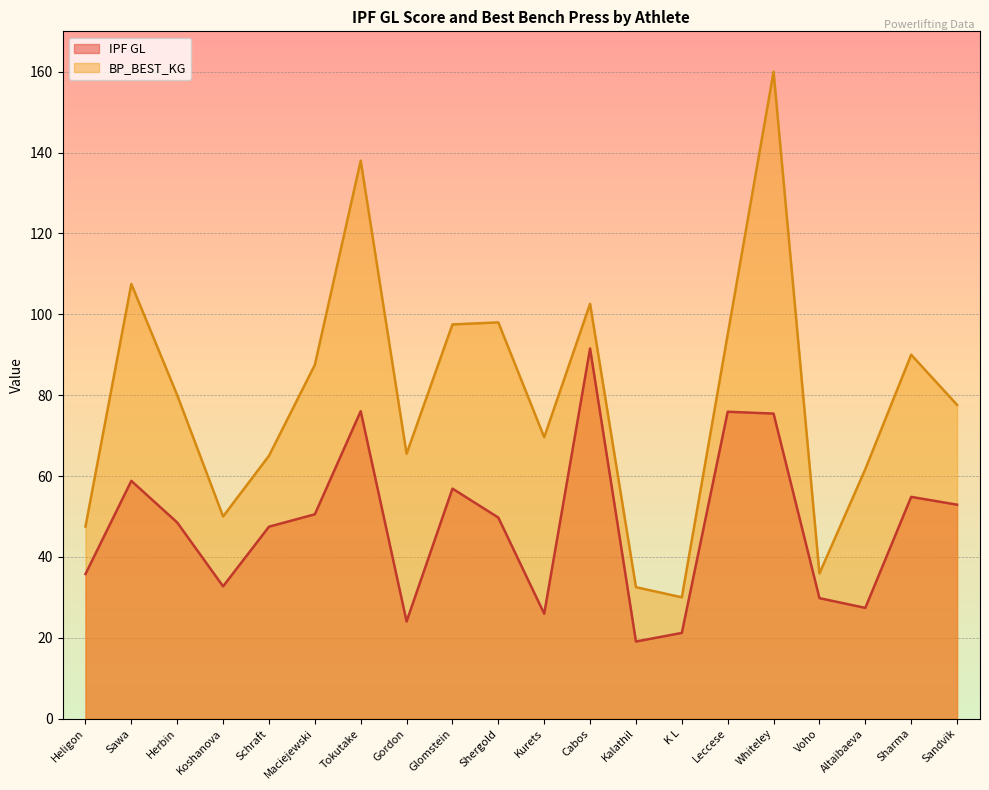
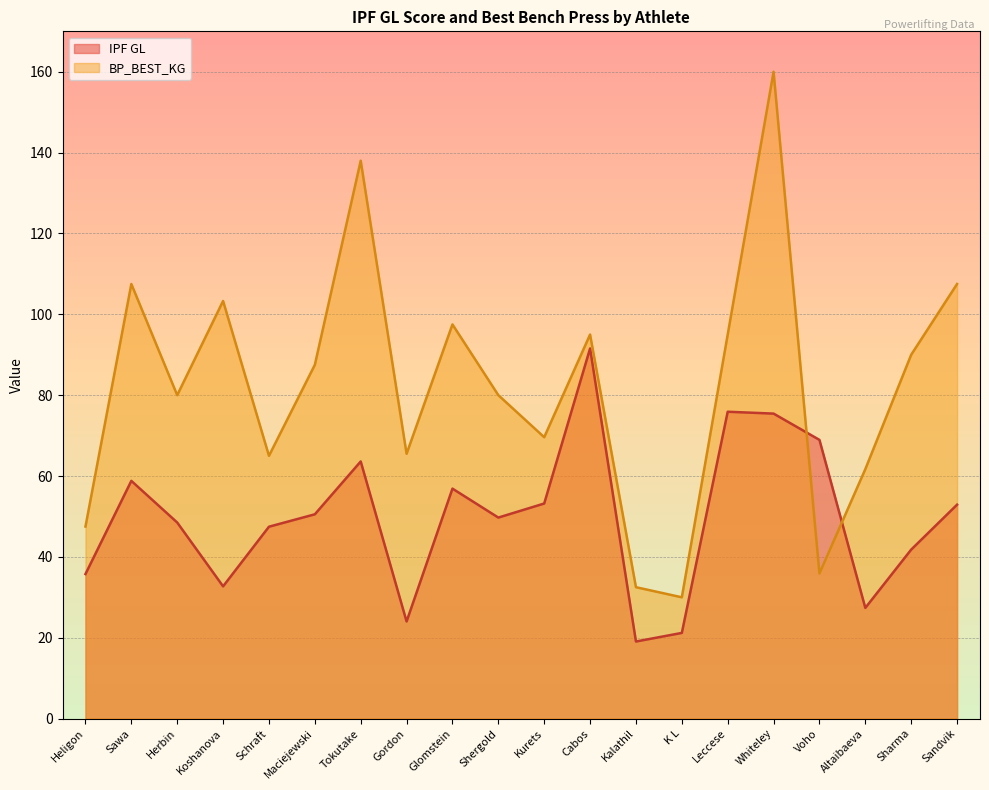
  {
    "IPF GL": {
      "Heligon": 36,
      "Sawa": 59,
      "Herbin": 49,
      "Koshanova": 33,
      "Schraft": 47,
      "Maciejewski": 51,
-     "Tokutake": 76,
+     "Tokutake": 64,
      "Gordon": 24,
      "Glomstein": 57,
      "Shergold": 50,
-     "Kurets": 26,
+     "Kurets": 53,
      "Cabos": 92,
      "Kalathil": 19,
      "K L": 21,
      "Leccese": 76,
      "Whiteley": 75,
-     "Voho": 30,
+     "Voho": 69,
      "Altaibaeva": 27,
-     "Sharma": 55,
+     "Sharma": 42,
      "Sandvik": 53
    },
    "BP_BEST_KG": {
      "Heligon": 48,
      "Sawa": 108,
      "Herbin": 80,
-     "Koshanova": 50,
+     "Koshanova": 103,
      "Schraft": 65,
      "Maciejewski": 88,
      "Tokutake": 138,
      "Gordon": 66,
      "Glomstein": 98,
-     "Shergold": 98,
+     "Shergold": 80,
      "Kurets": 70,
-     "Cabos": 103,
+     "Cabos": 95,
      "Kalathil": 33,
      "K L": 30,
      "Leccese": 95,
      "Whiteley": 160,
      "Voho": 36,
      "Altaibaeva": 62,
      "Sharma": 90,
-     "Sandvik": 78
+     "Sandvik": 108
    }
  }
